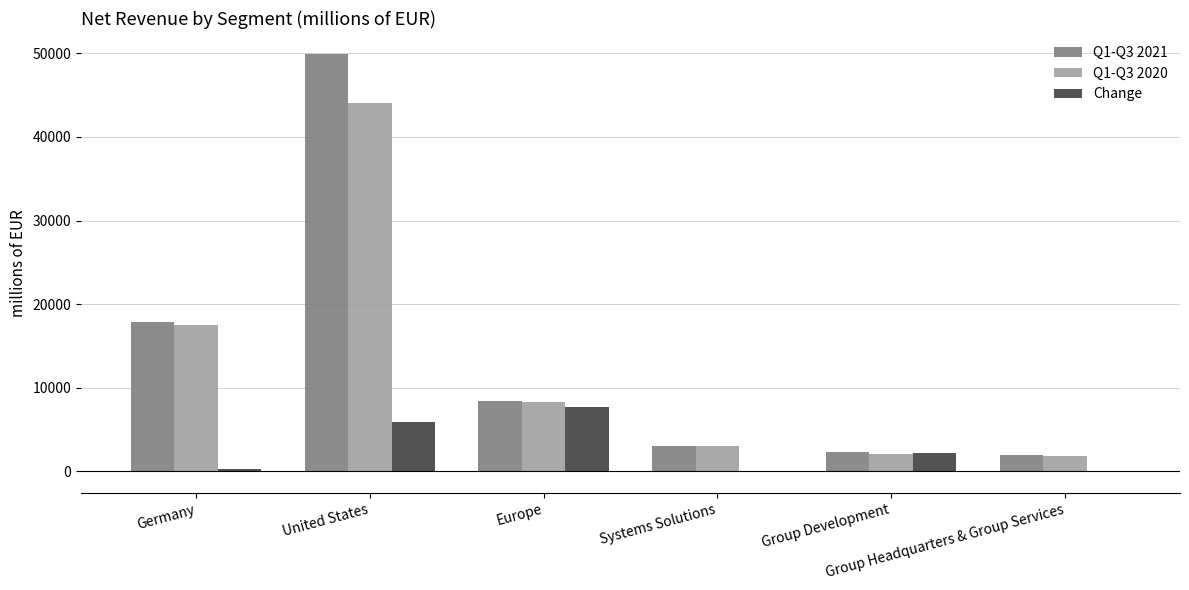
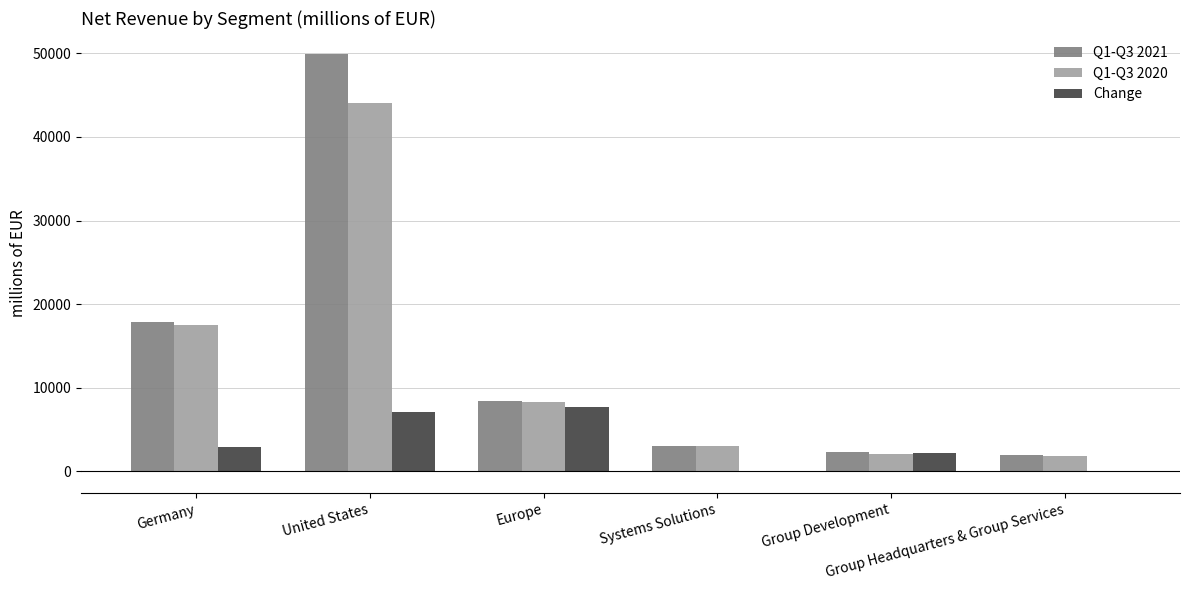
  {
    "Change": {
-     "Germany": 0,
-     "United States": 6000,
+     "Germany": 3000,
+     "United States": 7000,
      "Europe": 8000,
      "Group Development": 2000
    }
  }
